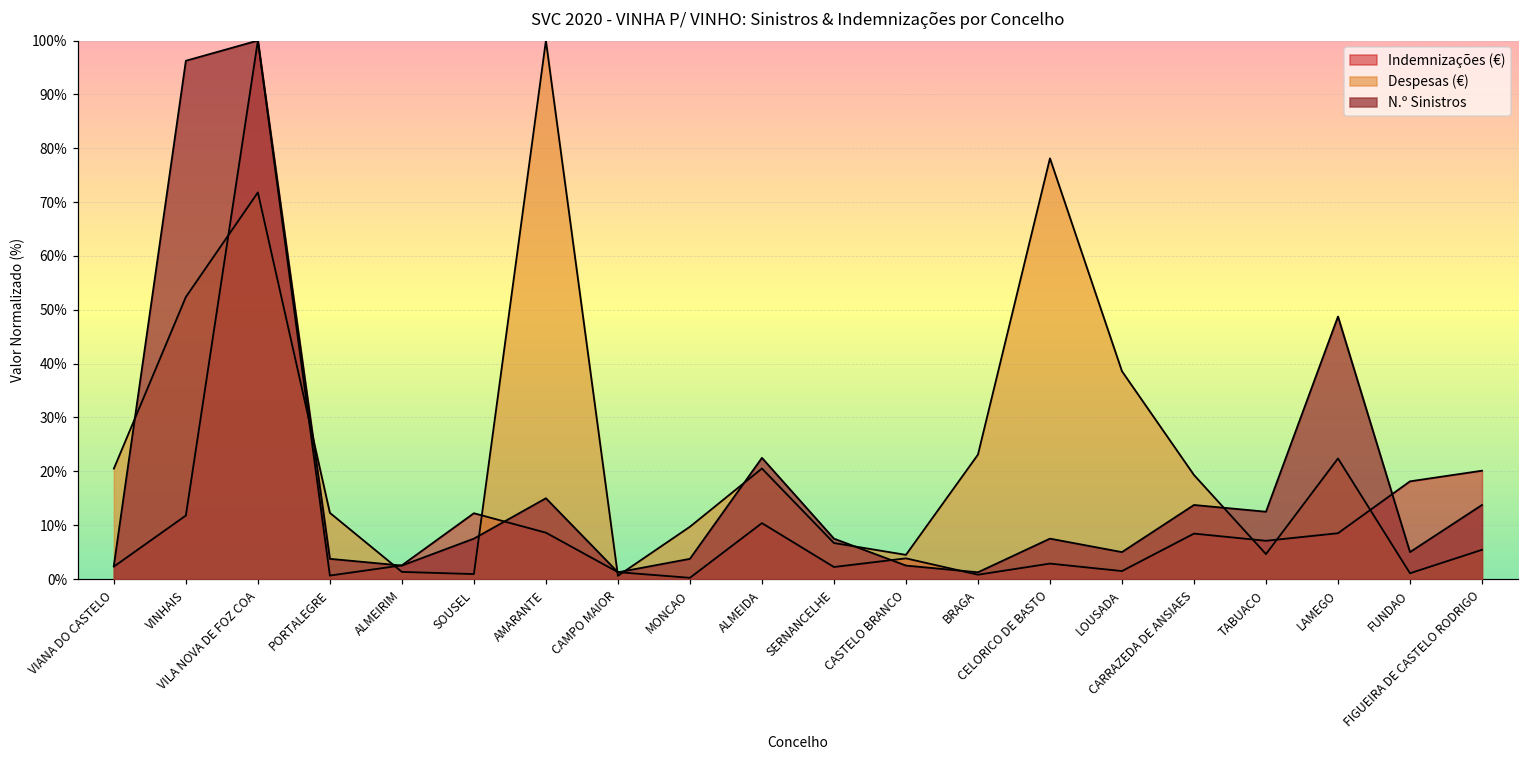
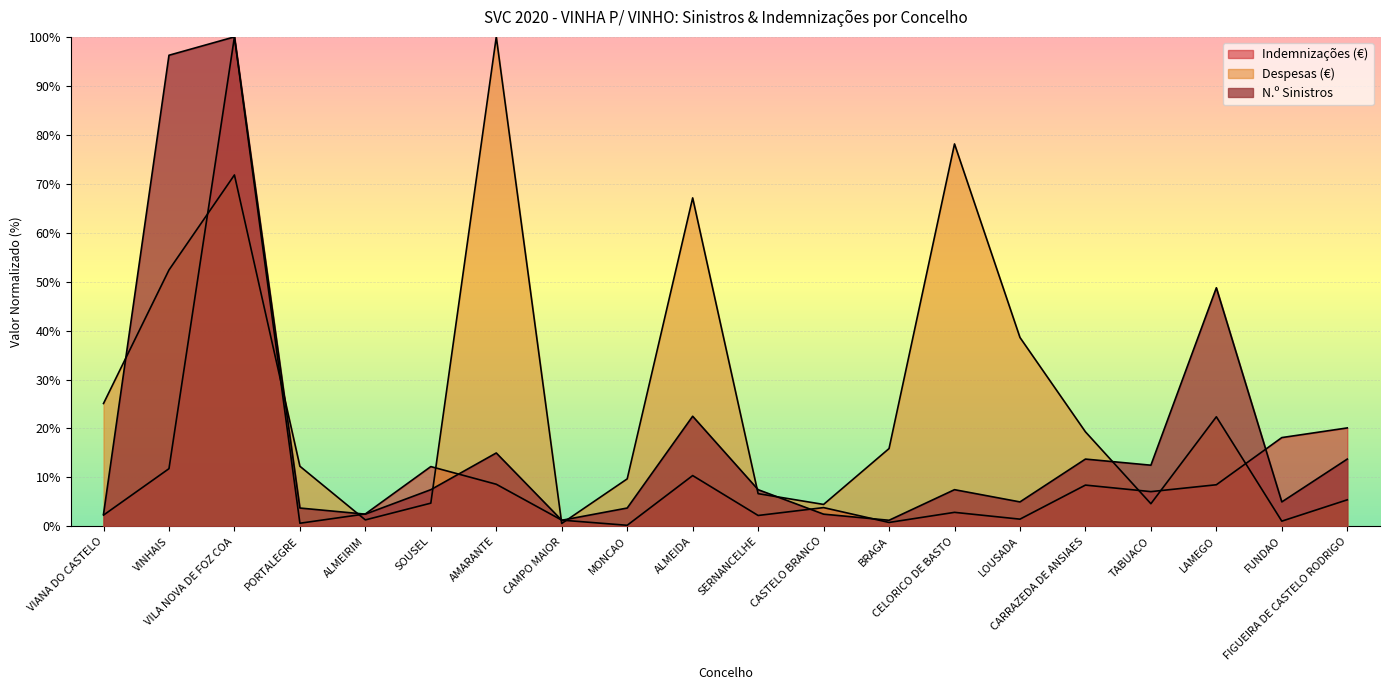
  {
    "Despesas (€)": {
-     "VIANA DO CASTELO": "21%",
+     "VIANA DO CASTELO": "25%",
      "VINHAIS": "52%",
      "VILA NOVA DE FOZ COA": "72%",
      "PORTALEGRE": "12%",
      "ALMEIRIM": "1%",
-     "SOUSEL": "1%",
+     "SOUSEL": "5%",
      "AMARANTE": "100%",
      "CAMPO MAIOR": "1%",
      "MONCAO": "10%",
-     "ALMEIDA": "21%",
+     "ALMEIDA": "67%",
      "SERNANCELHE": "7%",
      "CASTELO BRANCO": "4%",
-     "BRAGA": "23%",
+     "BRAGA": "16%",
      "CELORICO DE BASTO": "78%",
      "LOUSADA": "39%",
      "CARRAZEDA DE ANSIAES": "19%",
      "TABUACO": "5%",
      "LAMEGO": "22%",
      "FUNDAO": "1%",
      "FIGUEIRA DE CASTELO RODRIGO": "5%"
    }
  }
